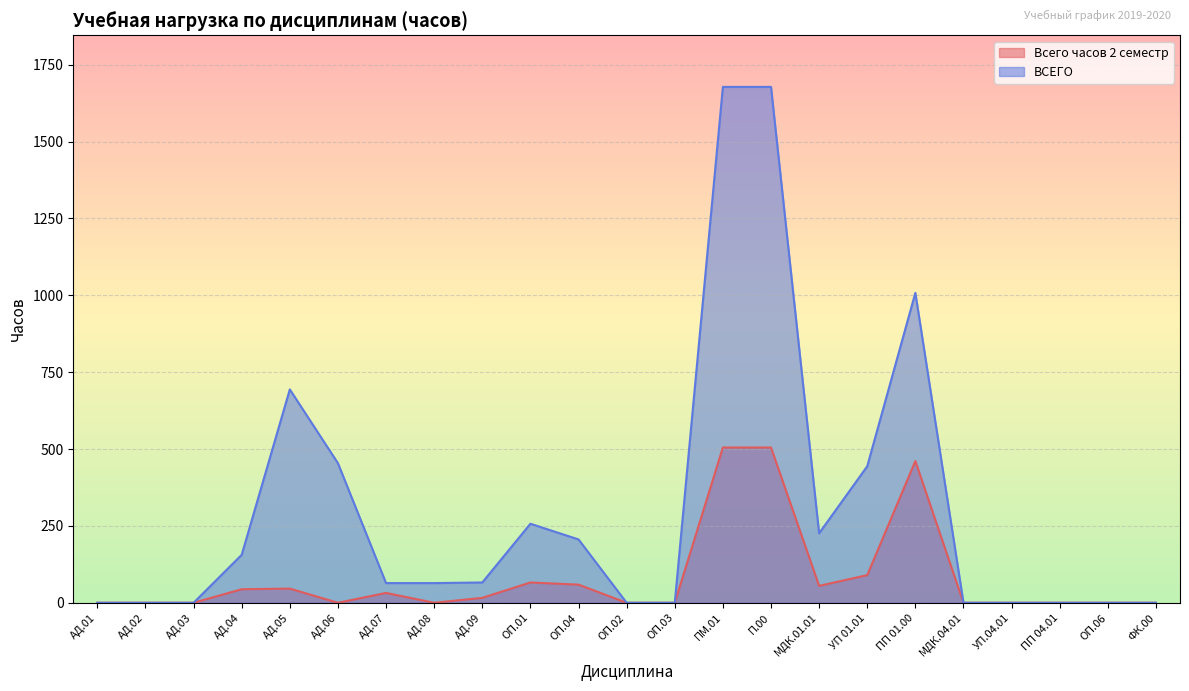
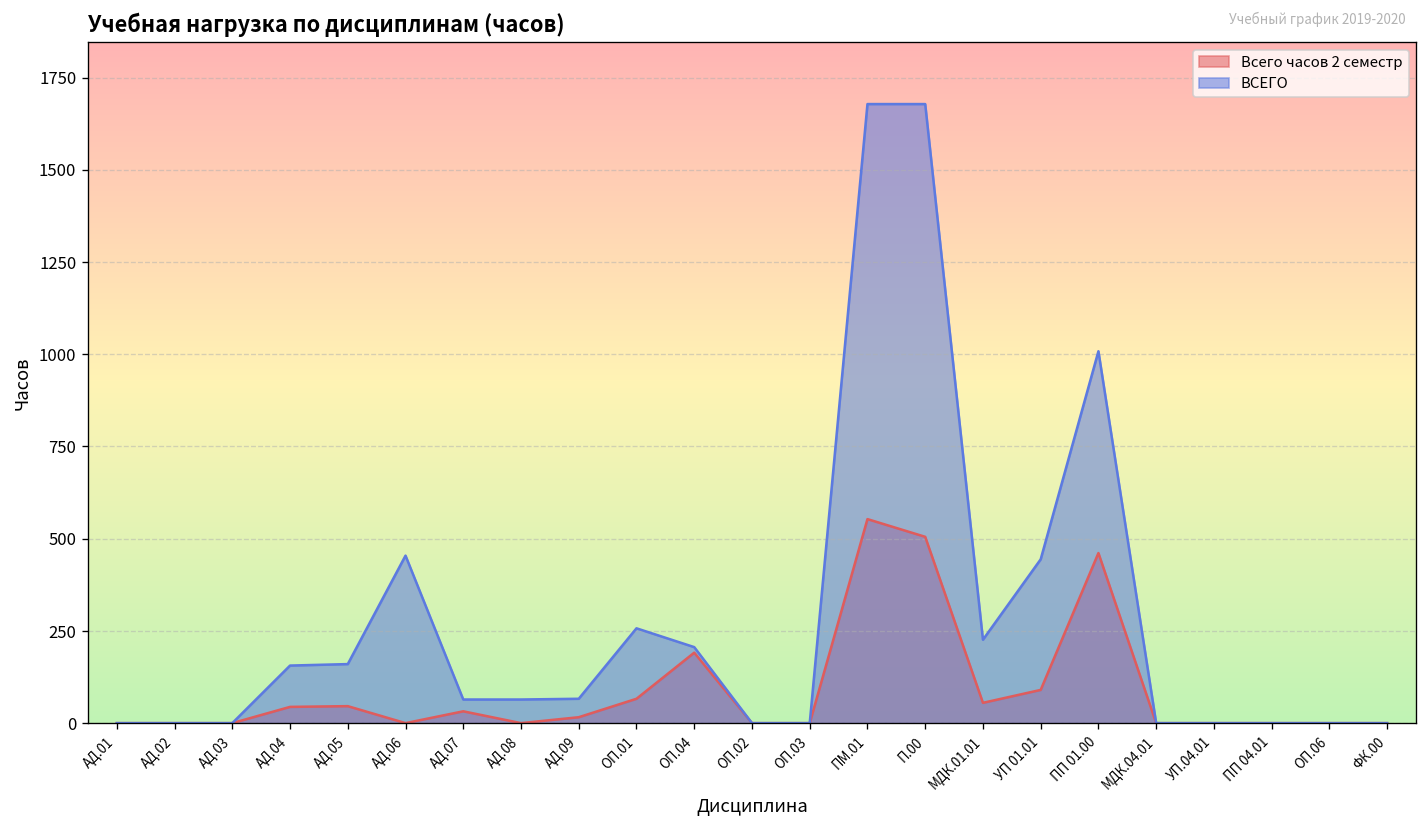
  {
    "Всего часов 2 семестр": {
      "АД.04": 40,
      "АД.05": 50,
      "АД.06": 0,
      "АД.07": 30,
      "АД.08": 0,
      "АД.09": 20,
      "ОП.01": 70,
-     "ОП.04": 60,
-     "ПМ.01": 510,
+     "ОП.04": 190,
+     "ПМ.01": 550,
      "П.00": 510,
      "МДК.01.01": 60,
      "УП 01.01": 90,
      "ПП 01.00": 460
    },
    "ВСЕГО": {
      "АД.04": 160,
-     "АД.05": 690,
+     "АД.05": 160,
      "АД.06": 450,
      "АД.07": 60,
      "АД.08": 60,
      "АД.09": 70,
      "ОП.01": 260,
      "ОП.04": 210,
      "ПМ.01": 1680,
      "П.00": 1680,
      "МДК.01.01": 230,
      "УП 01.01": 440,
      "ПП 01.00": 1010
    }
  }
